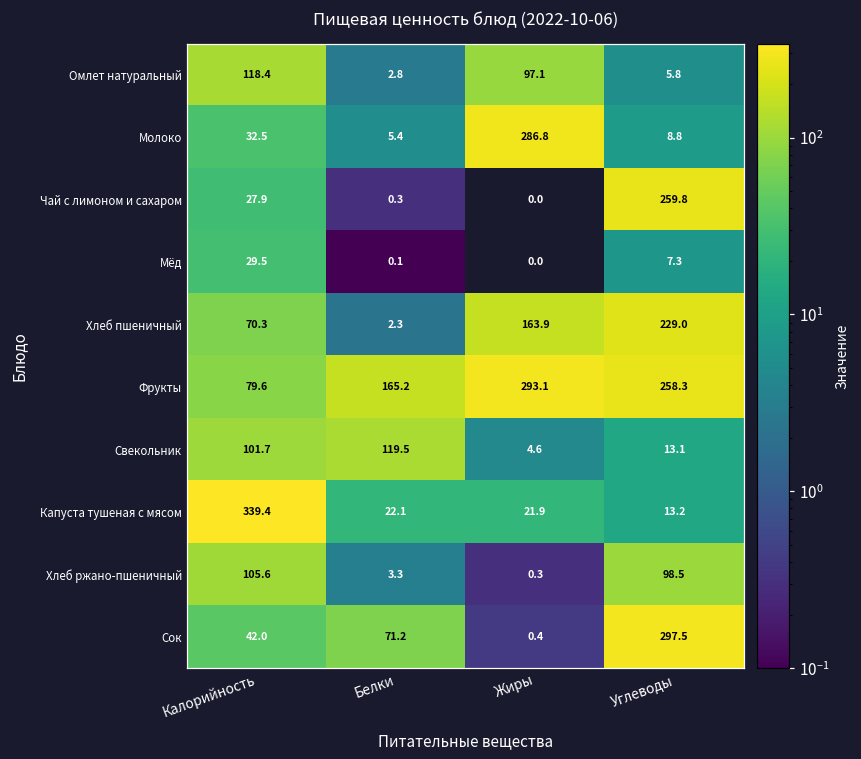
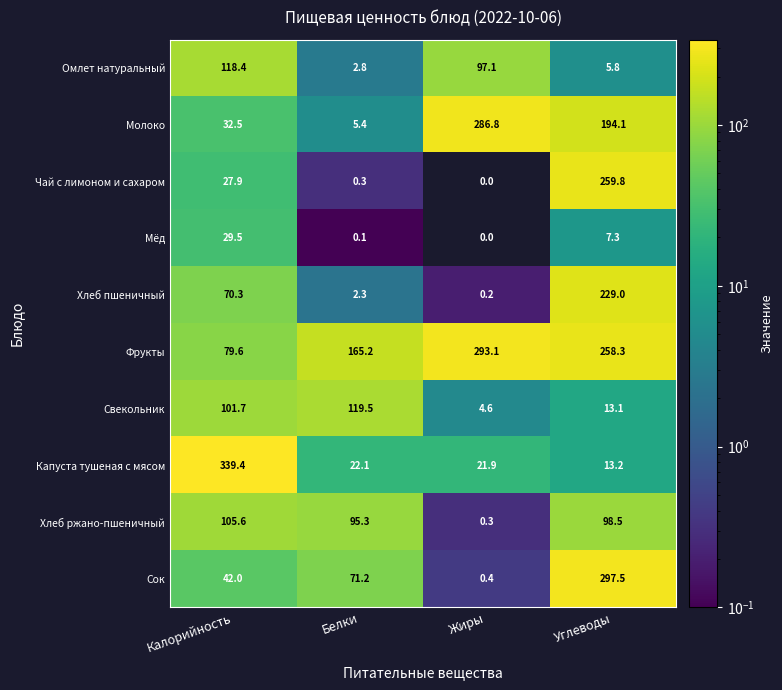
  {
    "Омлет натуральный": {
      "Калорийность": 118.4,
      "Белки": 2.8,
      "Жиры": 97.1,
      "Углеводы": 5.8
    },
    "Молоко": {
      "Калорийность": 32.5,
      "Белки": 5.4,
      "Жиры": 286.8,
-     "Углеводы": 8.8
+     "Углеводы": 194.1
    },
    "Чай с лимоном и сахаром": {
      "Калорийность": 27.9,
      "Белки": 0.3,
      "Жиры": 0.0,
      "Углеводы": 259.8
    },
    "Мёд": {
      "Калорийность": 29.5,
      "Белки": 0.1,
      "Жиры": 0.0,
      "Углеводы": 7.3
    },
    "Хлеб пшеничный": {
      "Калорийность": 70.3,
      "Белки": 2.3,
-     "Жиры": 163.9,
+     "Жиры": 0.2,
      "Углеводы": 229.0
    },
    "Фрукты": {
      "Калорийность": 79.6,
      "Белки": 165.2,
      "Жиры": 293.1,
      "Углеводы": 258.3
    },
    "Свекольник": {
      "Калорийность": 101.7,
      "Белки": 119.5,
      "Жиры": 4.6,
      "Углеводы": 13.1
    },
    "Капуста тушеная с мясом": {
      "Калорийность": 339.4,
      "Белки": 22.1,
      "Жиры": 21.9,
      "Углеводы": 13.2
    },
    "Хлеб ржано-пшеничный": {
      "Калорийность": 105.6,
-     "Белки": 3.3,
+     "Белки": 95.3,
      "Жиры": 0.3,
      "Углеводы": 98.5
    },
    "Сок": {
      "Калорийность": 42.0,
      "Белки": 71.2,
      "Жиры": 0.4,
      "Углеводы": 297.5
    }
  }
